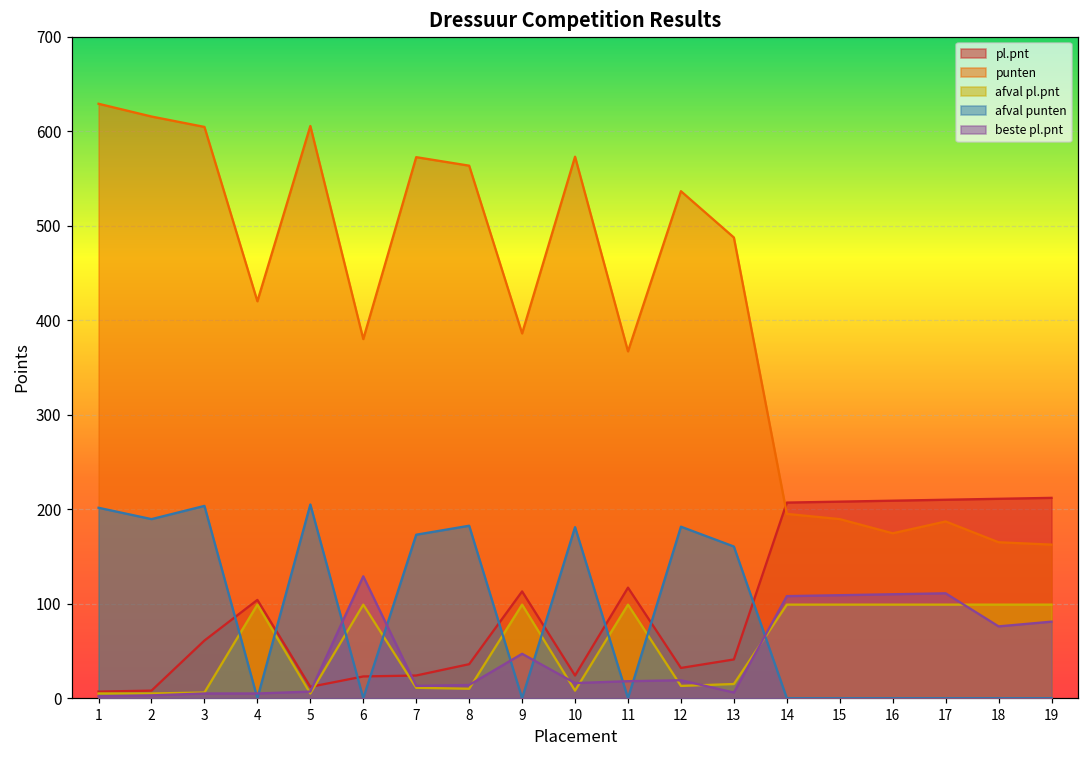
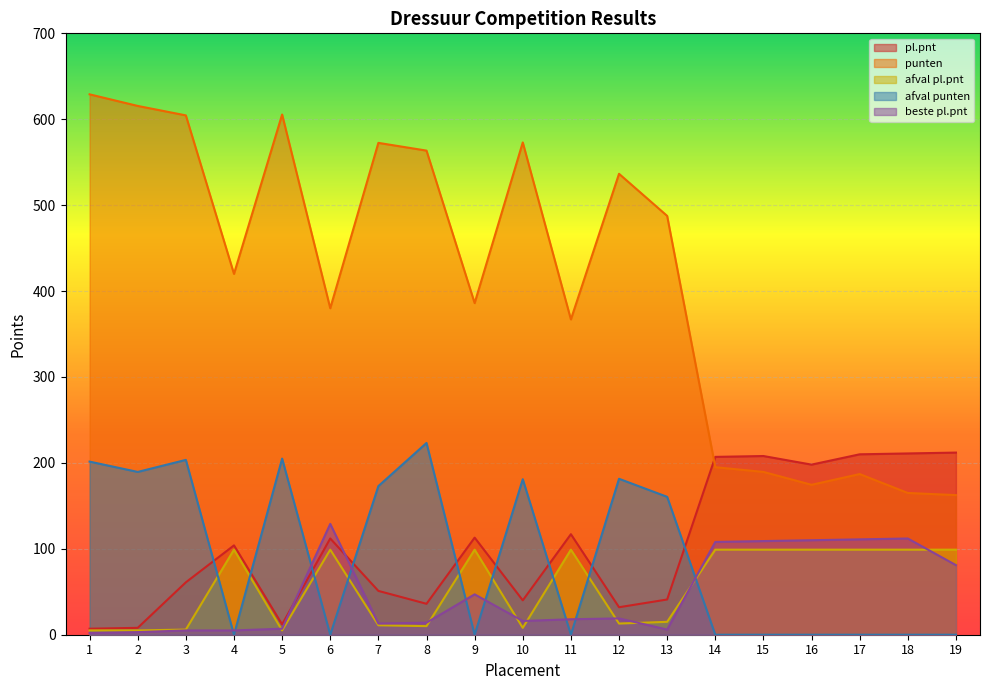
  {
    "pl.pnt": {
      "2": 10,
      "3": 60,
      "4": 100,
      "5": 10,
-     "6": 20,
-     "7": 20,
+     "6": 110,
+     "7": 50,
      "8": 40,
      "9": 110,
-     "10": 20,
+     "10": 40,
      "11": 120,
      "12": 30,
      "13": 40,
      "14": 210,
      "15": 210,
-     "16": 210,
+     "16": 200,
      "17": 210,
      "18": 210,
      "19": 210
    },
    "afval punten": {
      "1": 200,
      "2": 190,
      "3": 200,
      "4": 0,
      "5": 210,
      "6": 0,
      "7": 170,
-     "8": 180,
+     "8": 220,
      "9": 0,
      "10": 180,
      "11": 0,
      "12": 180,
      "13": 160,
      "14": 0,
      "15": 0,
      "16": 0,
      "17": 0,
      "18": 0,
      "19": 0
    },
    "beste pl.pnt": {
      "1": 0,
      "4": 10,
      "6": 130,
      "8": 10,
      "9": 50,
      "10": 20,
      "11": 20,
      "12": 20,
      "13": 10,
      "14": 110,
      "15": 110,
      "16": 110,
      "17": 110,
-     "18": 80,
+     "18": 110,
      "19": 80
    }
  }
